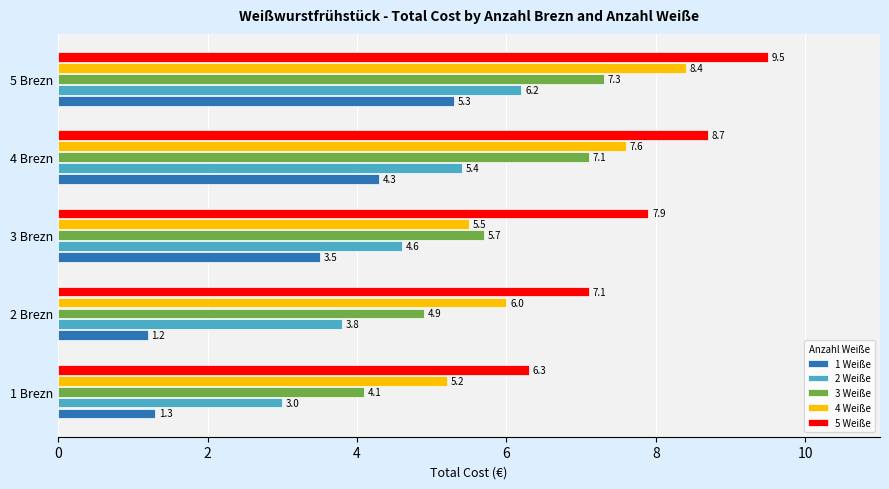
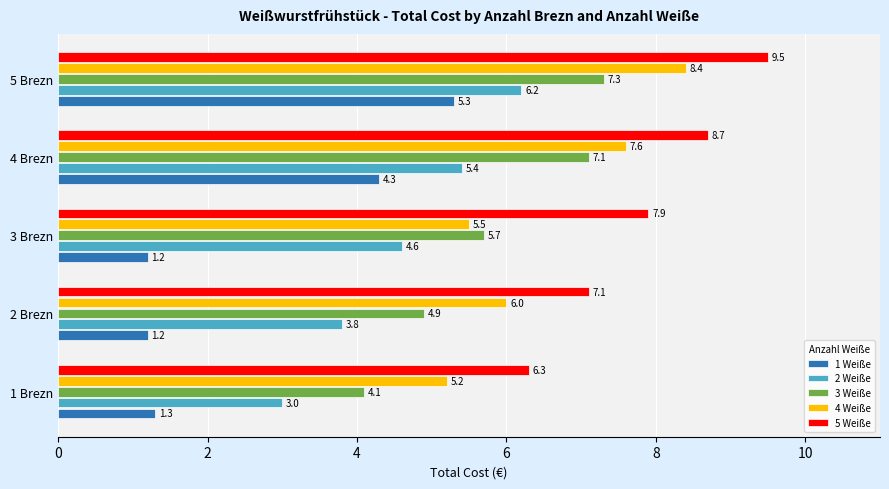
  {
    "1 Weiße": {
      "5 Brezn": 5.3,
      "4 Brezn": 4.3,
-     "3 Brezn": 3.5,
+     "3 Brezn": 1.2,
      "2 Brezn": 1.2,
      "1 Brezn": 1.3
    },
    "2 Weiße": {
      "5 Brezn": 6.2,
      "4 Brezn": 5.4,
      "3 Brezn": 4.6,
      "2 Brezn": 3.8,
      "1 Brezn": 3.0
    },
    "3 Weiße": {
      "5 Brezn": 7.3,
      "4 Brezn": 7.1,
      "3 Brezn": 5.7,
      "2 Brezn": 4.9,
      "1 Brezn": 4.1
    },
    "4 Weiße": {
      "5 Brezn": 8.4,
      "4 Brezn": 7.6,
      "3 Brezn": 5.5,
      "2 Brezn": 6.0,
      "1 Brezn": 5.2
    },
    "5 Weiße": {
      "5 Brezn": 9.5,
      "4 Brezn": 8.7,
      "3 Brezn": 7.9,
      "2 Brezn": 7.1,
      "1 Brezn": 6.3
    }
  }
